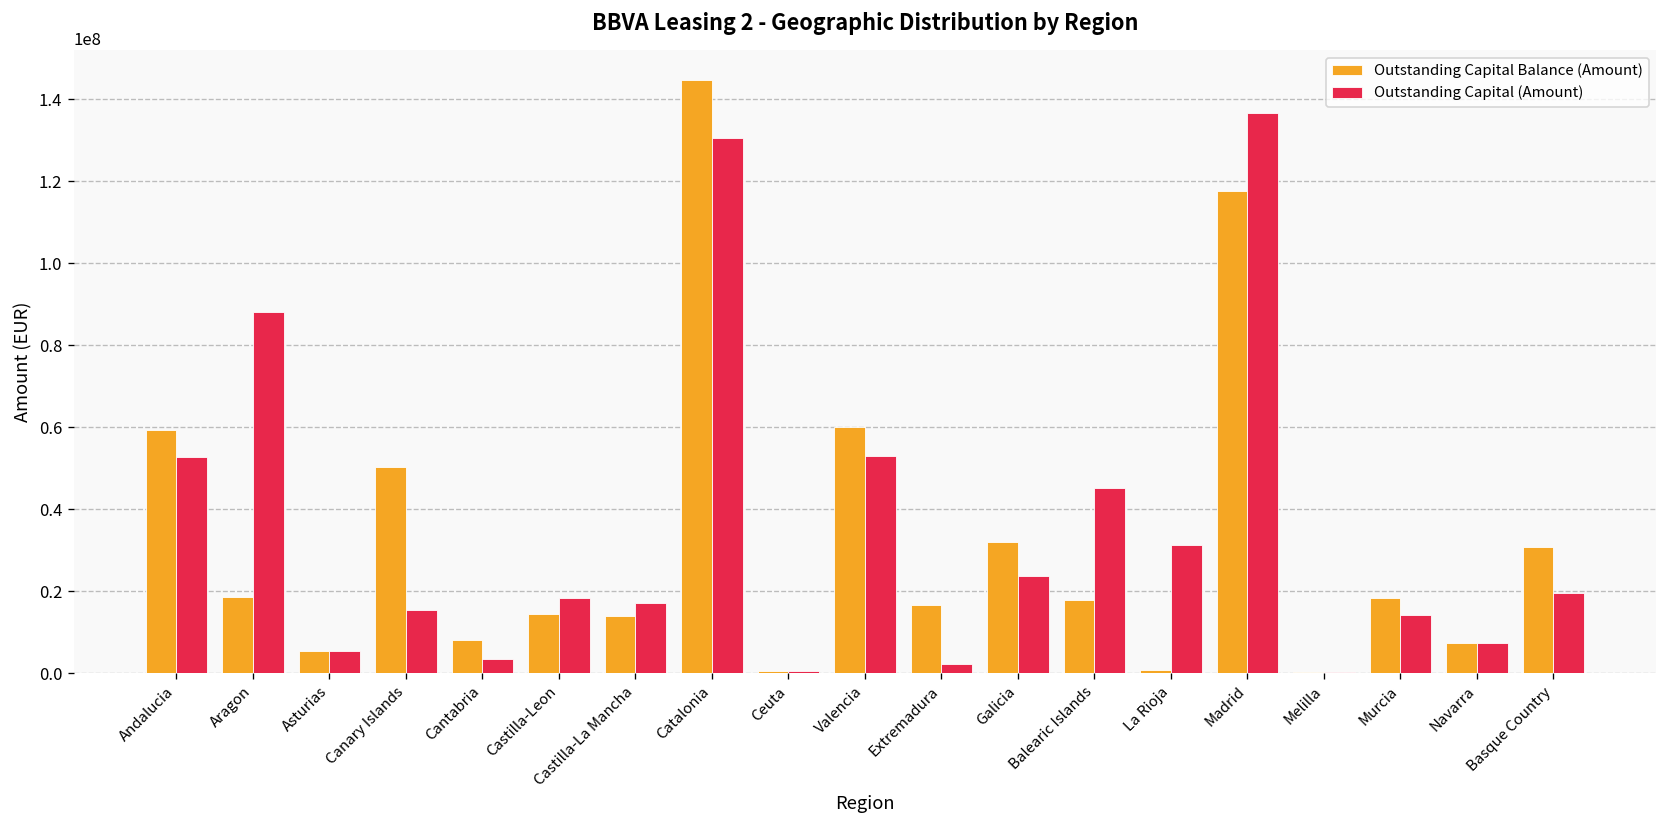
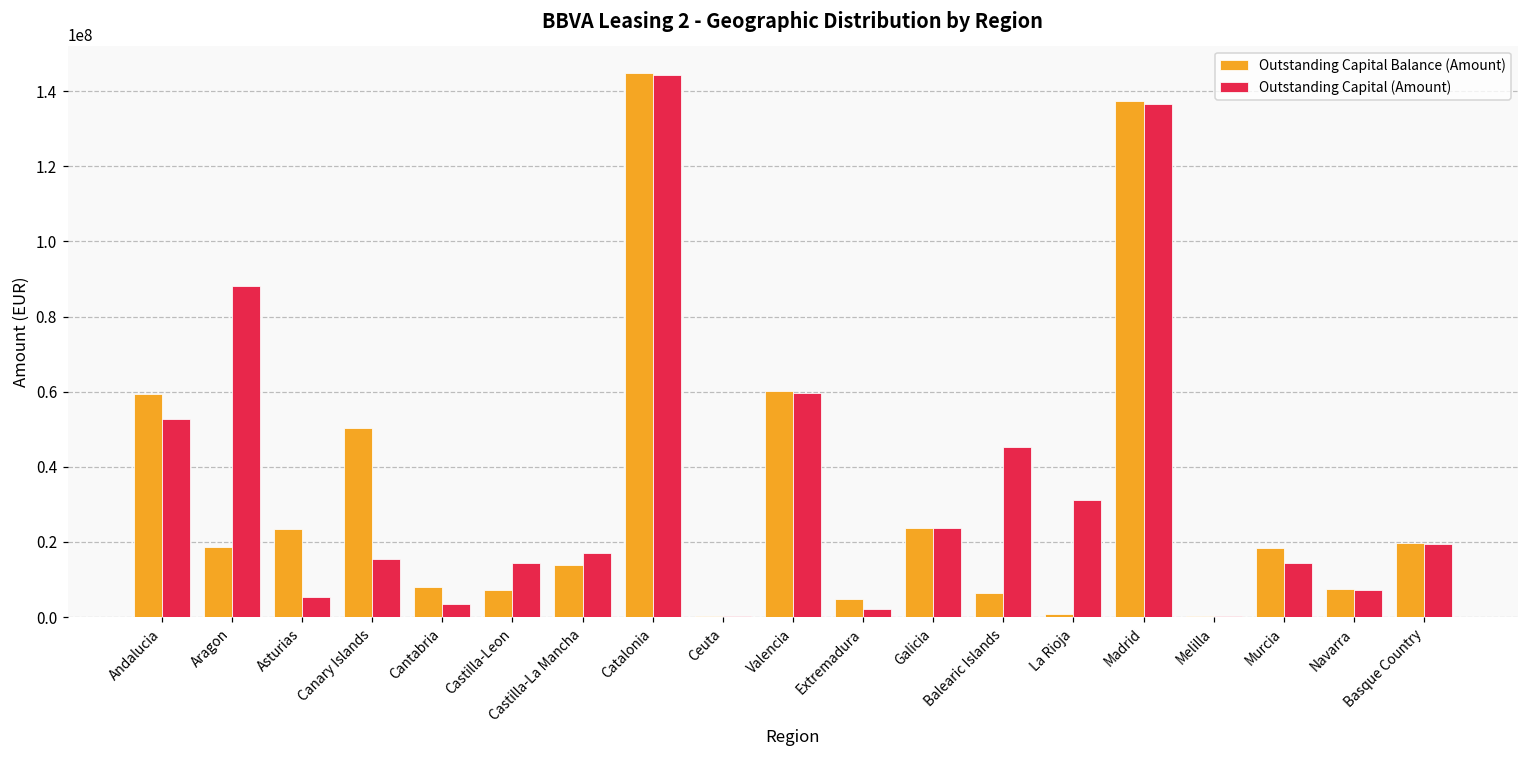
  {
    "Outstanding Capital Balance (Amount)": {
      "Andalucia": 59000000,
      "Aragon": 19000000,
-     "Asturias": 5000000,
+     "Asturias": 23000000,
      "Canary Islands": 50000000,
      "Cantabria": 8000000,
-     "Castilla-Leon": 14000000,
+     "Castilla-Leon": 7000000,
      "Castilla-La Mancha": 14000000,
      "Catalonia": 145000000,
      "Valencia": 60000000,
-     "Extremadura": 17000000,
-     "Galicia": 32000000,
-     "Balearic Islands": 18000000,
+     "Extremadura": 5000000,
+     "Galicia": 24000000,
+     "Balearic Islands": 6000000,
      "La Rioja": 1000000,
-     "Madrid": 118000000,
+     "Madrid": 137000000,
      "Murcia": 18000000,
      "Navarra": 7000000,
-     "Basque Country": 31000000
+     "Basque Country": 20000000
    },
    "Outstanding Capital (Amount)": {
      "Andalucia": 53000000,
      "Aragon": 88000000,
      "Asturias": 5000000,
      "Canary Islands": 15000000,
      "Cantabria": 3000000,
-     "Castilla-Leon": 18000000,
+     "Castilla-Leon": 14000000,
      "Castilla-La Mancha": 17000000,
-     "Catalonia": 131000000,
-     "Valencia": 53000000,
+     "Catalonia": 144000000,
+     "Valencia": 60000000,
      "Extremadura": 2000000,
      "Galicia": 24000000,
      "Balearic Islands": 45000000,
      "La Rioja": 31000000,
      "Madrid": 137000000,
      "Murcia": 14000000,
      "Navarra": 7000000,
      "Basque Country": 20000000
    }
  }
